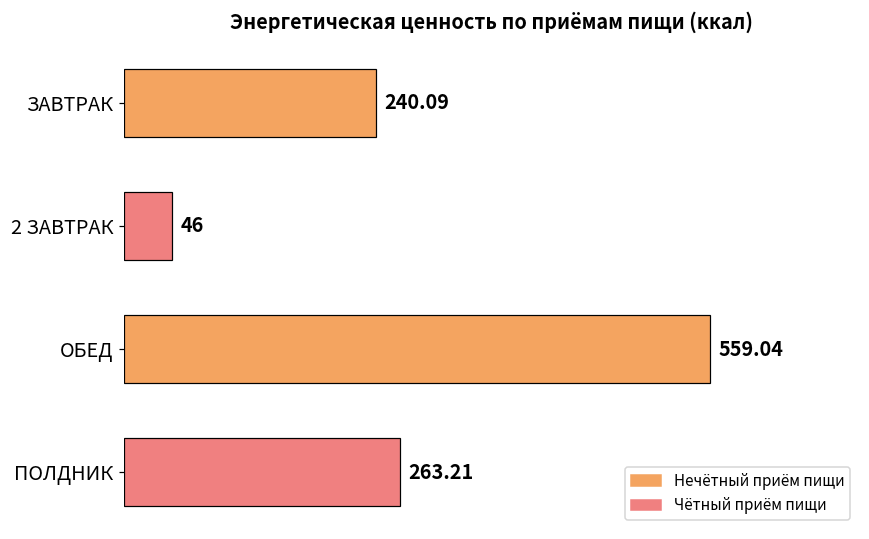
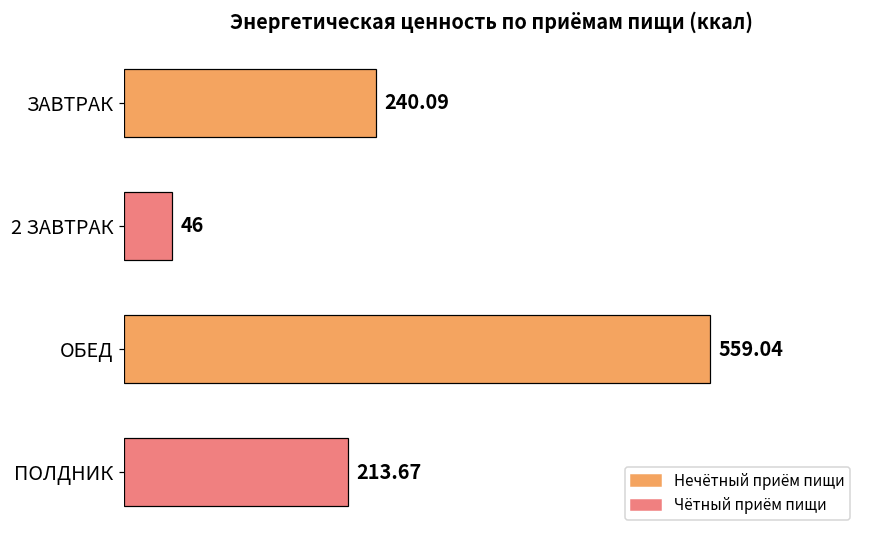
  {
    "ЗАВТРАК": 240.09,
    "2 ЗАВТРАК": 46,
    "ОБЕД": 559.04,
-   "ПОЛДНИК": 263.21
+   "ПОЛДНИК": 213.67
  }
